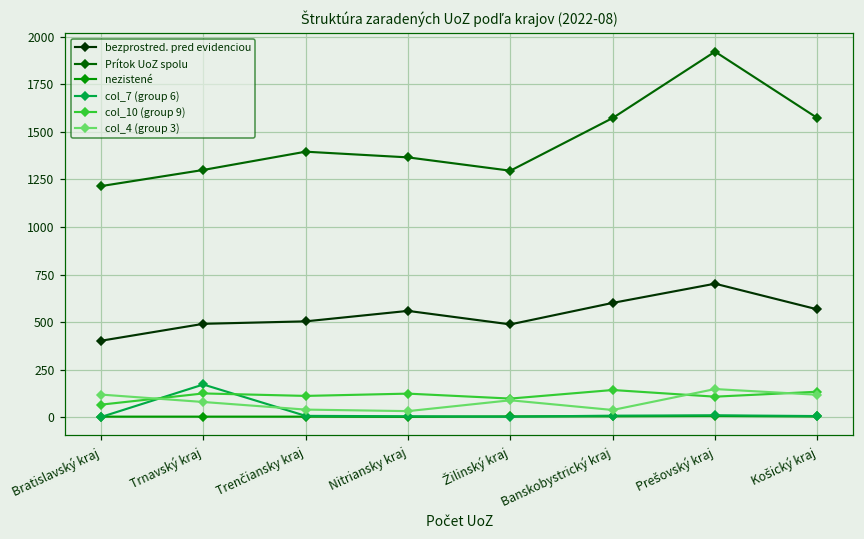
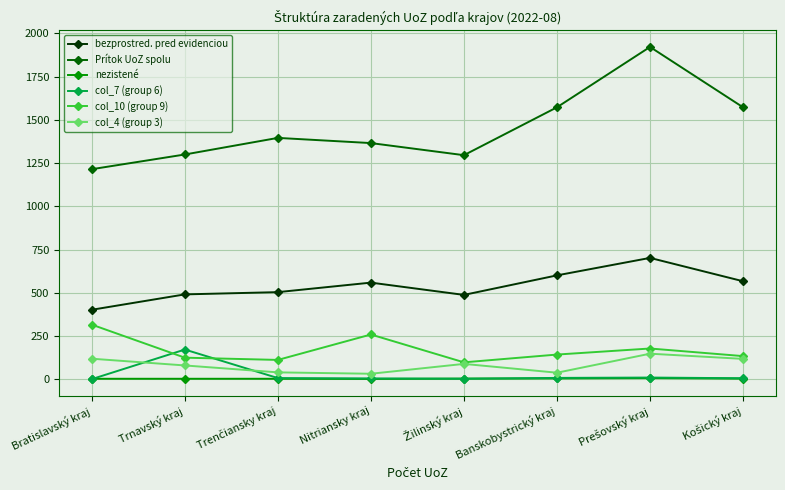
  {
    "col_7 (group 6)": {
      "Trnavský kraj": 170
    },
    "col_10 (group 9)": {
-     "Bratislavský kraj": 70,
+     "Bratislavský kraj": 320,
      "Trnavský kraj": 130,
      "Trenčiansky kraj": 110,
-     "Nitriansky kraj": 120,
+     "Nitriansky kraj": 260,
      "Banskobystrický kraj": 140,
-     "Prešovský kraj": 110,
+     "Prešovský kraj": 180,
      "Košický kraj": 130
    },
    "col_4 (group 3)": {
      "Bratislavský kraj": 120,
      "Trnavský kraj": 80,
      "Trenčiansky kraj": 40,
      "Nitriansky kraj": 30,
      "Banskobystrický kraj": 40,
      "Prešovský kraj": 150,
      "Košický kraj": 120
    }
  }
